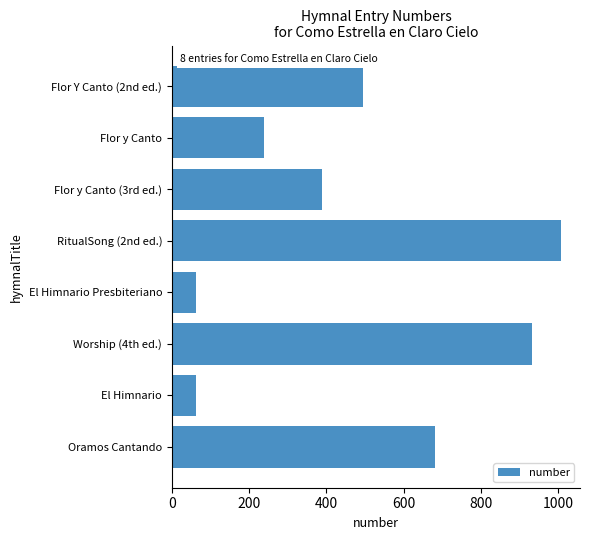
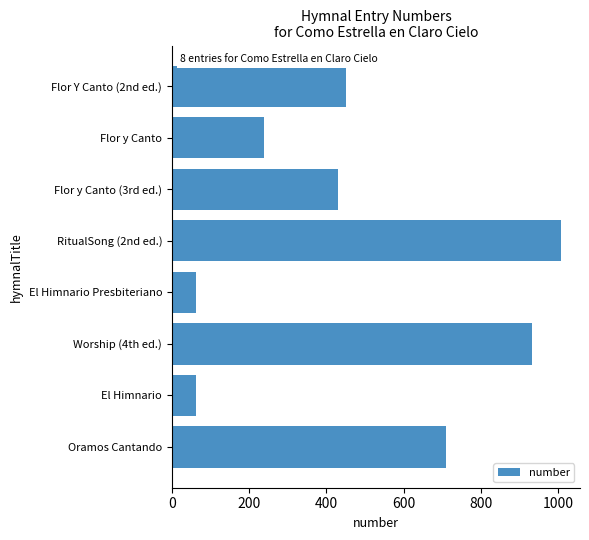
  {
-   "Flor Y Canto (2nd ed.)": 500,
+   "Flor Y Canto (2nd ed.)": 450,
    "Flor y Canto": 240,
-   "Flor y Canto (3rd ed.)": 390,
+   "Flor y Canto (3rd ed.)": 430,
    "RitualSong (2nd ed.)": 1010,
    "El Himnario Presbiteriano": 60,
    "Worship (4th ed.)": 930,
    "El Himnario": 60,
-   "Oramos Cantando": 680
+   "Oramos Cantando": 710
  }
